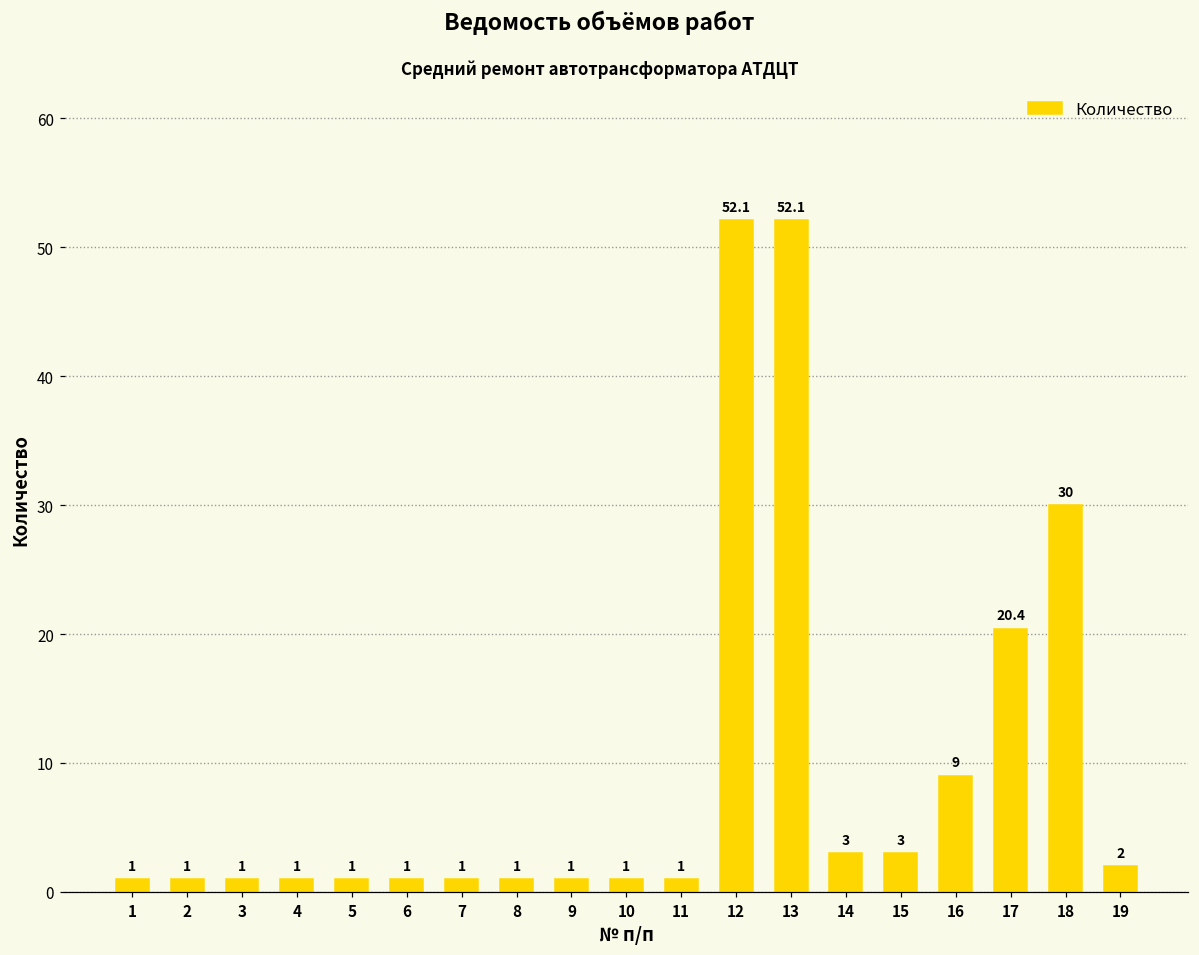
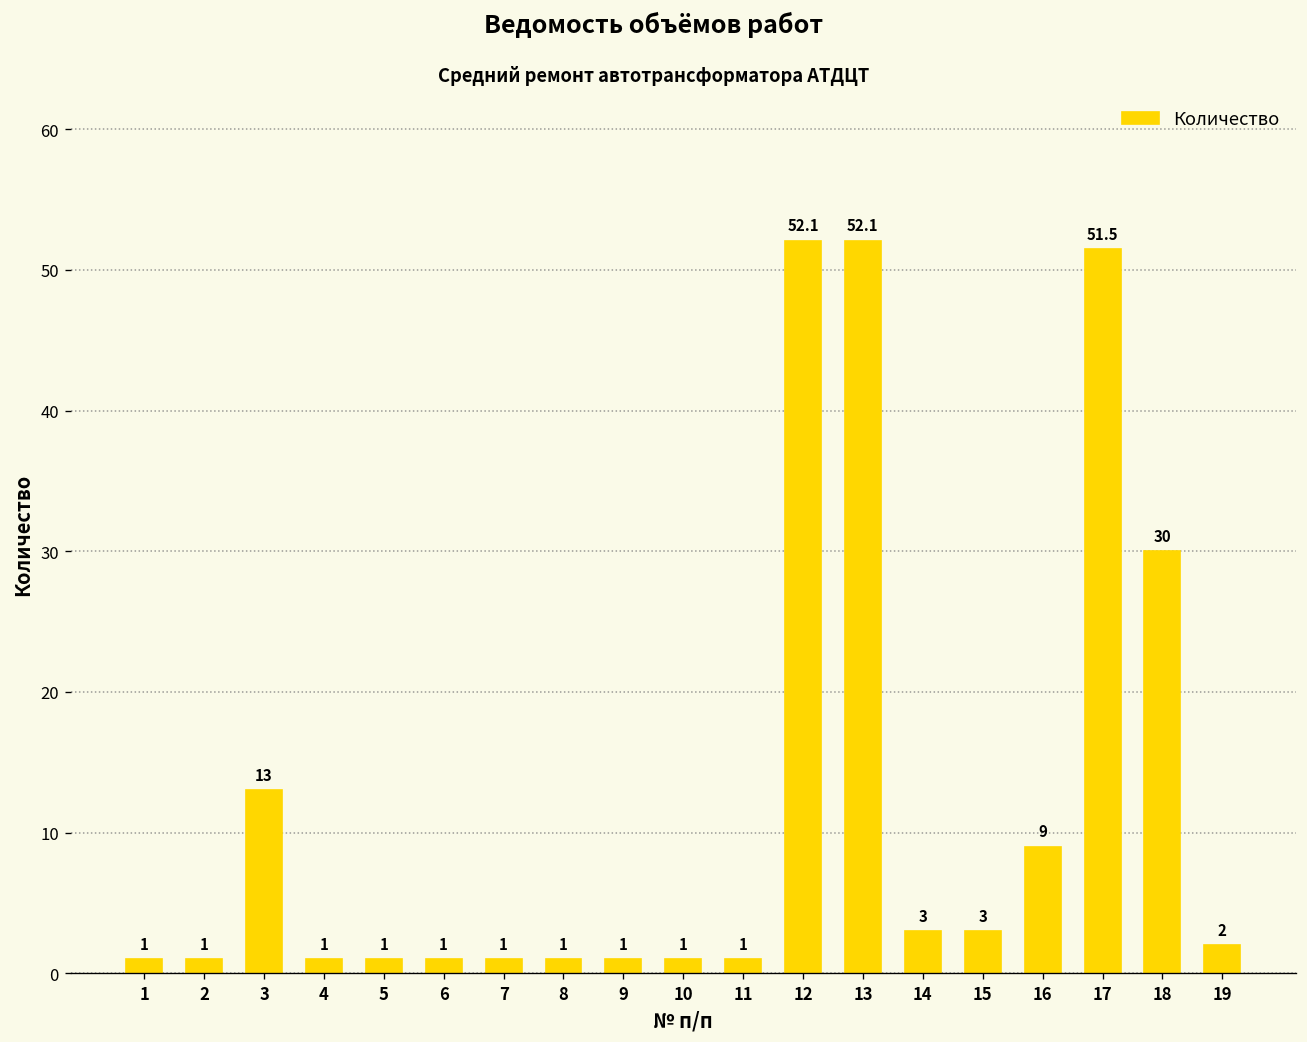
  {
    "1": 1,
    "2": 1,
-   "3": 1,
+   "3": 13,
    "4": 1,
    "5": 1,
    "6": 1,
    "7": 1,
    "8": 1,
    "9": 1,
    "10": 1,
    "11": 1,
    "12": 52.1,
    "13": 52.1,
    "14": 3,
    "15": 3,
    "16": 9,
-   "17": 20.4,
+   "17": 51.5,
    "18": 30,
    "19": 2
  }
